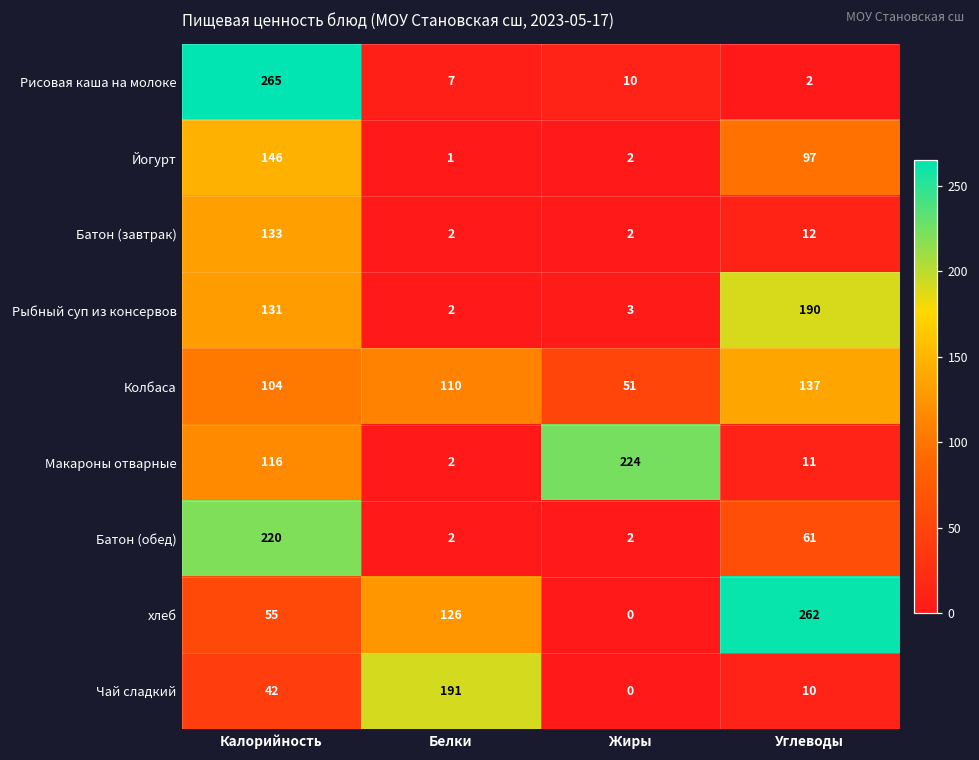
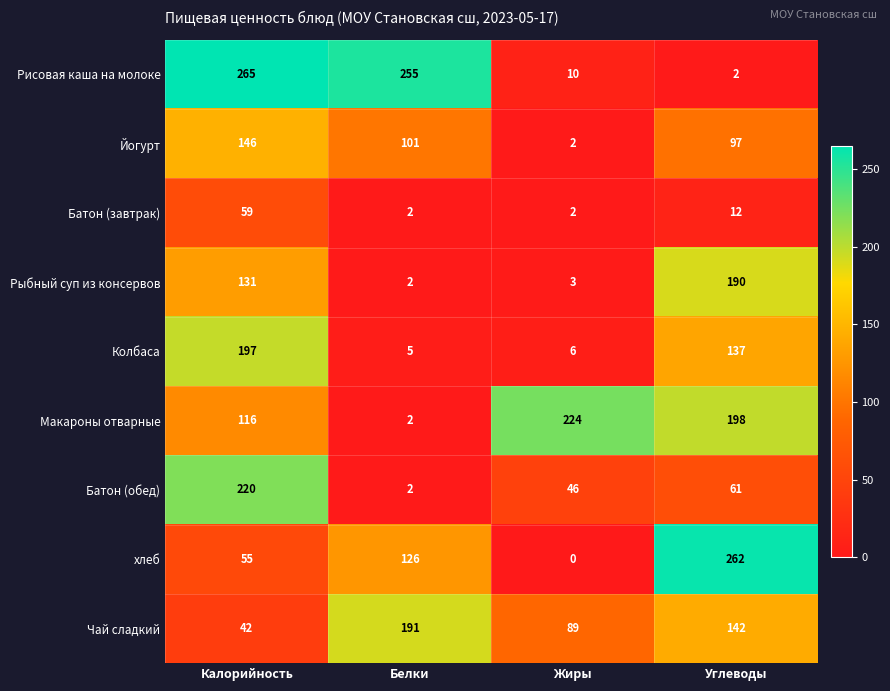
  {
    "Рисовая каша на молоке": {
      "Калорийность": 265,
-     "Белки": 7,
+     "Белки": 255,
      "Жиры": 10,
      "Углеводы": 2
    },
    "Йогурт": {
      "Калорийность": 146,
-     "Белки": 1,
+     "Белки": 101,
      "Жиры": 2,
      "Углеводы": 97
    },
    "Батон (завтрак)": {
-     "Калорийность": 133,
+     "Калорийность": 59,
      "Белки": 2,
      "Жиры": 2,
      "Углеводы": 12
    },
    "Рыбный суп из консервов": {
      "Калорийность": 131,
      "Белки": 2,
      "Жиры": 3,
      "Углеводы": 190
    },
    "Колбаса": {
-     "Калорийность": 104,
-     "Белки": 110,
-     "Жиры": 51,
+     "Калорийность": 197,
+     "Белки": 5,
+     "Жиры": 6,
      "Углеводы": 137
    },
    "Макароны отварные": {
      "Калорийность": 116,
      "Белки": 2,
      "Жиры": 224,
-     "Углеводы": 11
+     "Углеводы": 198
    },
    "Батон (обед)": {
      "Калорийность": 220,
      "Белки": 2,
-     "Жиры": 2,
+     "Жиры": 46,
      "Углеводы": 61
    },
    "хлеб": {
      "Калорийность": 55,
      "Белки": 126,
      "Жиры": 0,
      "Углеводы": 262
    },
    "Чай сладкий": {
      "Калорийность": 42,
      "Белки": 191,
-     "Жиры": 0,
-     "Углеводы": 10
+     "Жиры": 89,
+     "Углеводы": 142
    }
  }
